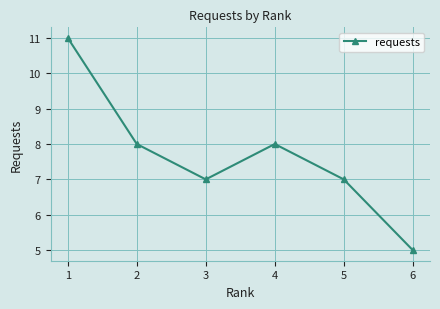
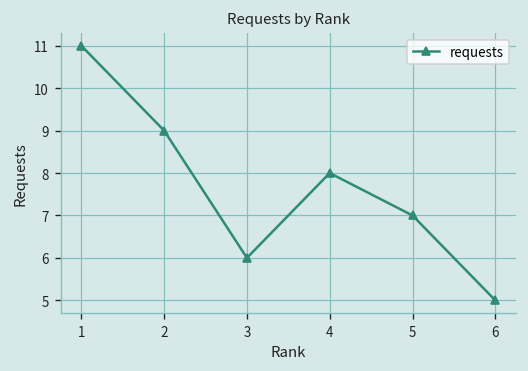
  {
    "1": 11,
-   "2": 8,
-   "3": 7,
+   "2": 9,
+   "3": 6,
    "4": 8,
    "5": 7,
    "6": 5
  }
